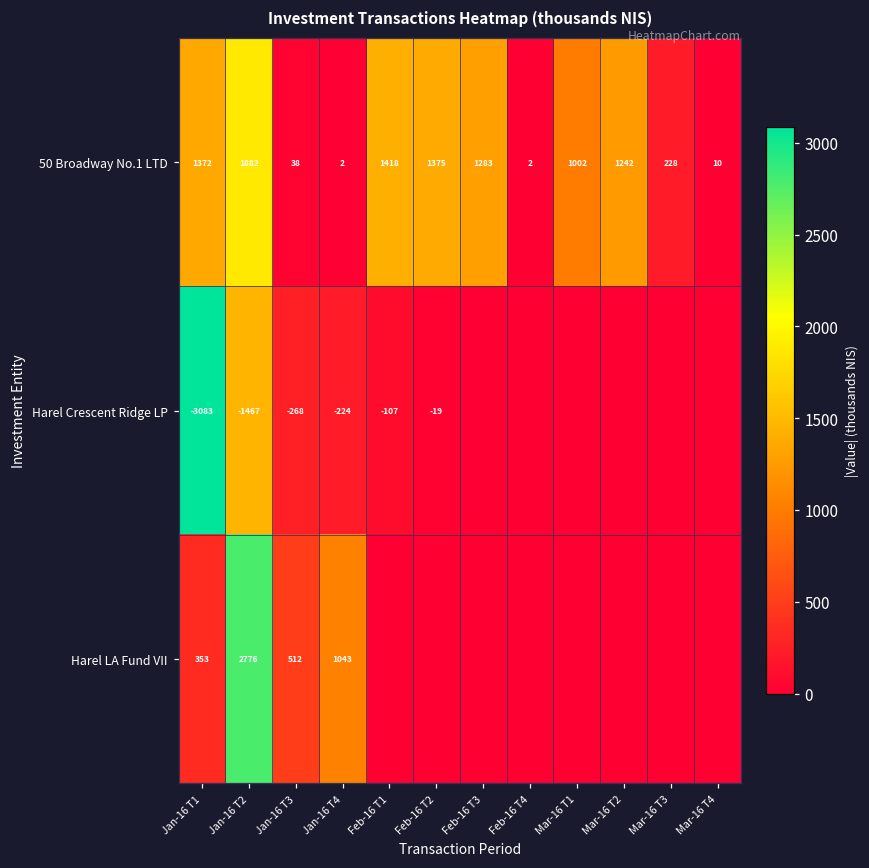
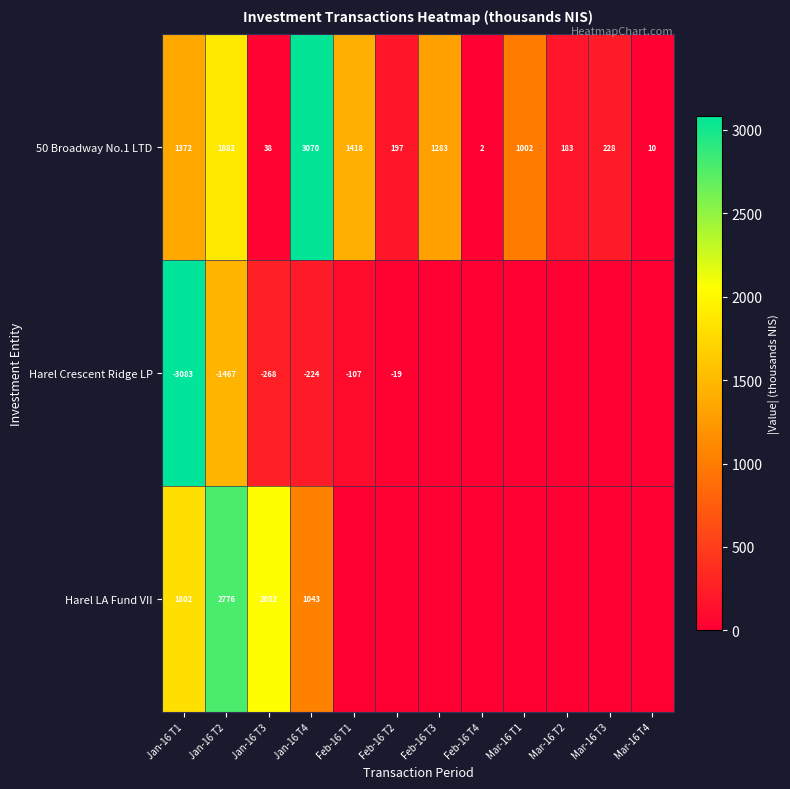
  {
    "50 Broadway No.1 LTD": {
      "Jan-16 T1": 1372,
      "Jan-16 T2": 1882,
      "Jan-16 T3": 38,
-     "Jan-16 T4": 2,
+     "Jan-16 T4": 3070,
      "Feb-16 T1": 1418,
-     "Feb-16 T2": 1375,
+     "Feb-16 T2": 197,
      "Feb-16 T3": 1283,
      "Feb-16 T4": 2,
      "Mar-16 T1": 1002,
-     "Mar-16 T2": 1242,
+     "Mar-16 T2": 183,
      "Mar-16 T3": 228,
      "Mar-16 T4": 10
    },
    "Harel Crescent Ridge LP": {
      "Jan-16 T1": -3083,
      "Jan-16 T2": -1467,
      "Jan-16 T3": -268,
      "Jan-16 T4": -224,
      "Feb-16 T1": -107,
      "Feb-16 T2": -19
    },
    "Harel LA Fund VII": {
-     "Jan-16 T1": 353,
+     "Jan-16 T1": 1802,
      "Jan-16 T2": 2776,
-     "Jan-16 T3": 512,
+     "Jan-16 T3": 2052,
      "Jan-16 T4": 1043
    }
  }
